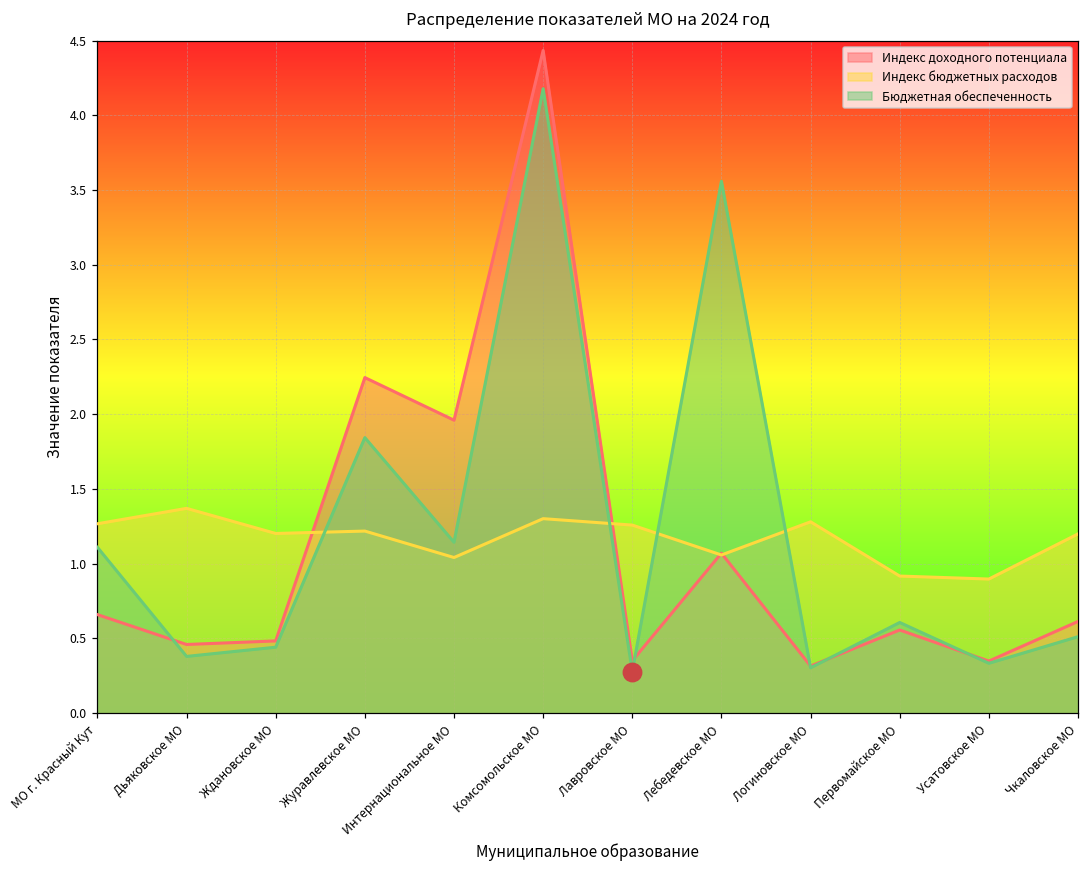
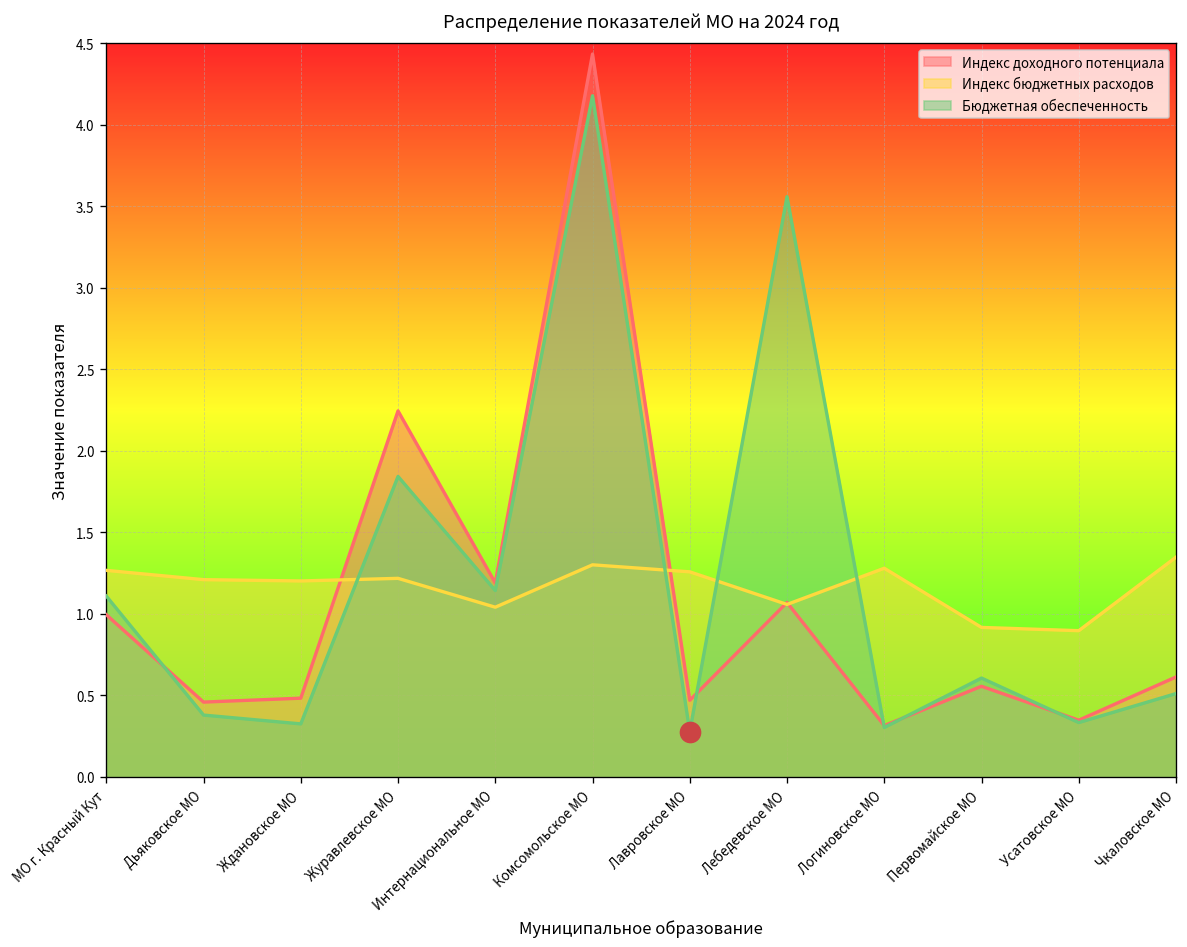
  {
    "Индекс доходного потенциала": {
-     "МО г. Красный Кут": 0.66,
+     "МО г. Красный Кут": 1.00,
      "Дьяковское МО": 0.46,
      "Ждановское МО": 0.48,
      "Журавлевское МО": 2.25,
-     "Интернациональное МО": 1.96,
+     "Интернациональное МО": 1.19,
      "Комсомольское МО": 4.43,
-     "Лавровское МО": 0.35,
+     "Лавровское МО": 0.47,
      "Первомайское МО": 0.56,
      "Чкаловское МО": 0.61
    },
    "Индекс бюджетных расходов": {
      "МО г. Красный Кут": 1.27,
-     "Дьяковское МО": 1.37,
+     "Дьяковское МО": 1.21,
      "Ждановское МО": 1.20,
      "Журавлевское МО": 1.22,
      "Интернациональное МО": 1.04,
      "Комсомольское МО": 1.30,
      "Лавровское МО": 1.26,
      "Логиновское МО": 1.28,
      "Первомайское МО": 0.92,
      "Усатовское МО": 0.90,
-     "Чкаловское МО": 1.20
+     "Чкаловское МО": 1.35
    },
    "Бюджетная обеспеченность": {
      "МО г. Красный Кут": 1.11,
      "Дьяковское МО": 0.38,
-     "Ждановское МО": 0.44,
+     "Ждановское МО": 0.33,
      "Журавлевское МО": 1.84,
      "Интернациональное МО": 1.14,
      "Комсомольское МО": 4.18,
      "Лебедевское МО": 3.56,
      "Первомайское МО": 0.61,
      "Чкаловское МО": 0.51
    }
  }
